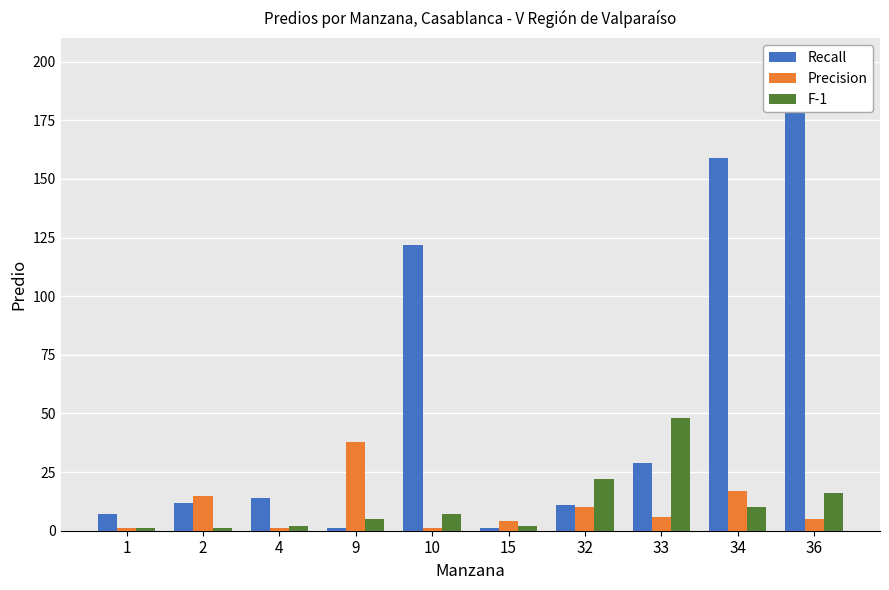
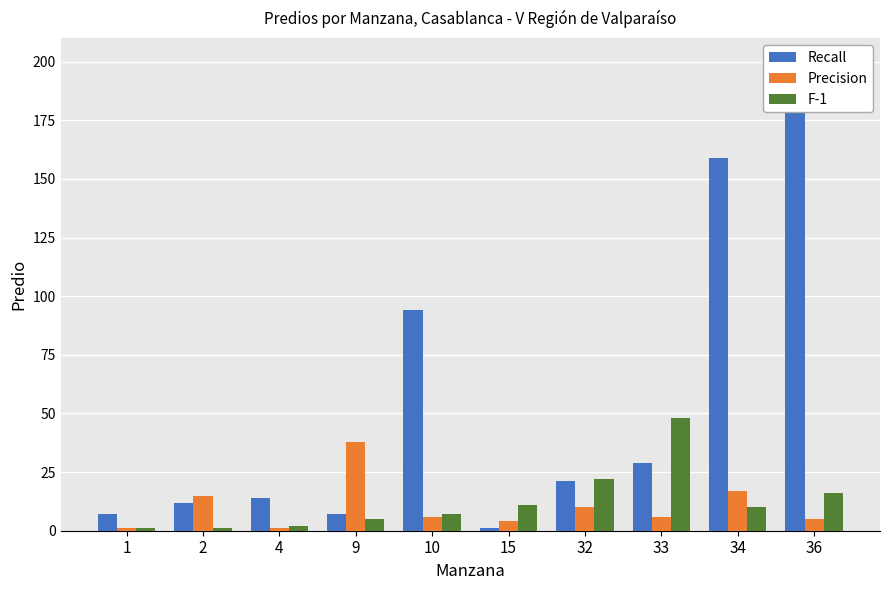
  {
    "Recall": {
      "1": 7,
      "2": 12,
      "4": 14,
-     "9": 1,
-     "10": 122,
-     "32": 11,
+     "9": 7,
+     "10": 94,
+     "32": 21,
      "33": 29,
      "34": 159
    },
    "Precision": {
      "2": 15,
      "9": 38,
-     "10": 1,
+     "10": 6,
      "15": 4,
      "32": 10,
      "33": 6,
      "34": 17,
      "36": 5
    },
    "F-1": {
      "4": 2,
      "9": 5,
      "10": 7,
-     "15": 2,
+     "15": 11,
      "32": 22,
      "33": 48,
      "34": 10,
      "36": 16
    }
  }
